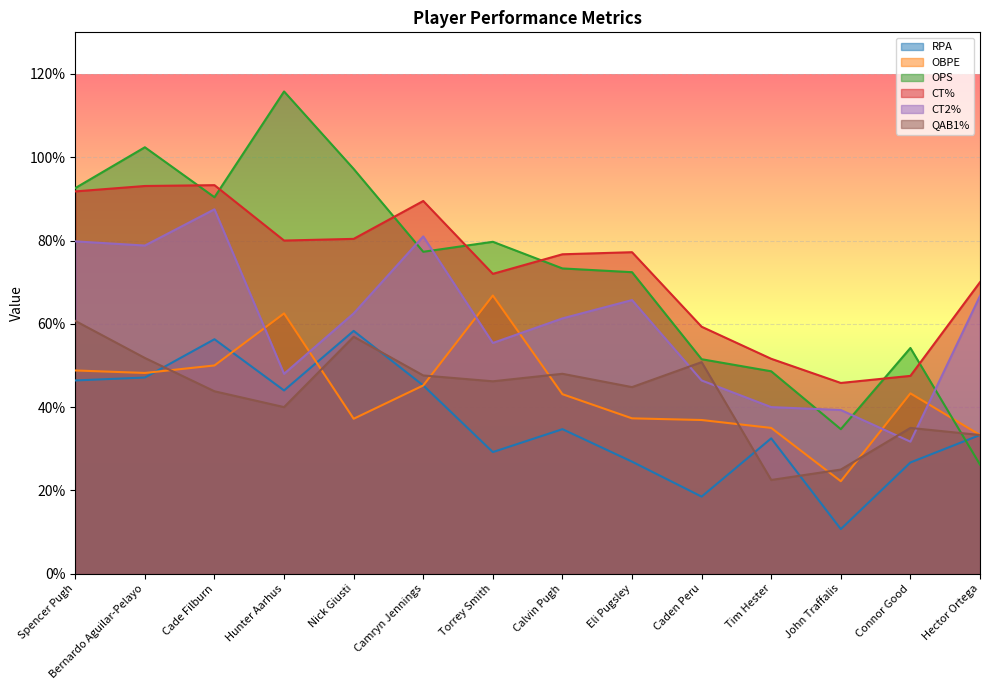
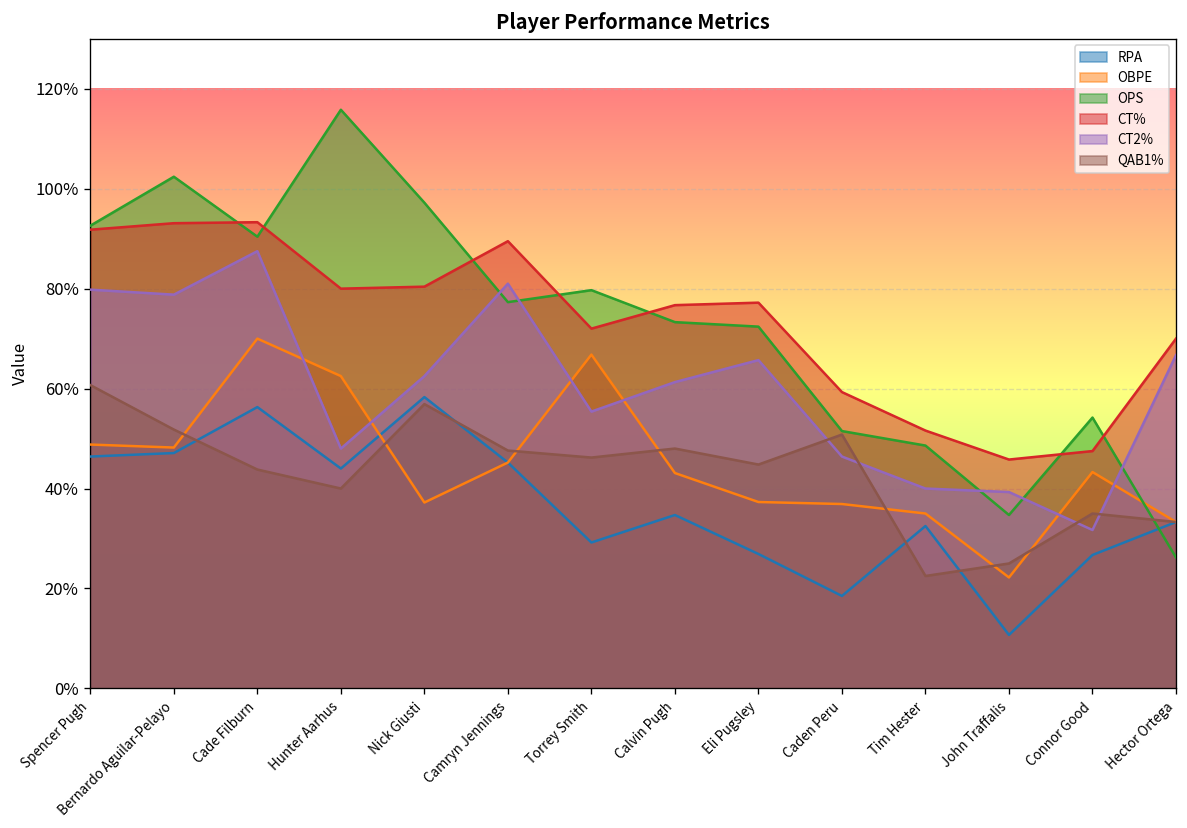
  {
    "RPA": {
      "Spencer Pugh": "46%",
      "Bernardo Aguilar-Pelayo": "47%",
      "Cade Filburn": "56%",
      "Hunter Aarhus": "44%",
      "Nick Giusti": "58%",
      "Torrey Smith": "29%",
      "Calvin Pugh": "35%",
      "Eli Pugsley": "27%",
      "Caden Peru": "19%",
      "Tim Hester": "33%",
      "John Traffalis": "11%",
      "Connor Good": "27%"
    },
    "OBPE": {
      "Spencer Pugh": "49%",
      "Bernardo Aguilar-Pelayo": "48%",
-     "Cade Filburn": "50%",
+     "Cade Filburn": "70%",
      "Hunter Aarhus": "63%",
      "Nick Giusti": "37%",
      "Torrey Smith": "67%",
      "Calvin Pugh": "43%",
      "Eli Pugsley": "37%",
      "Caden Peru": "37%",
      "Tim Hester": "35%",
      "John Traffalis": "22%",
      "Connor Good": "43%"
    },
    "OPS": {
      "Spencer Pugh": "93%",
      "Bernardo Aguilar-Pelayo": "102%",
      "Cade Filburn": "90%",
      "Hunter Aarhus": "116%",
      "Nick Giusti": "97%",
      "Camryn Jennings": "77%",
      "Torrey Smith": "80%",
      "Calvin Pugh": "73%",
      "Eli Pugsley": "72%",
      "Caden Peru": "52%",
      "Tim Hester": "49%",
      "John Traffalis": "35%",
      "Connor Good": "54%",
      "Hector Ortega": "26%"
    },
    "CT%": {
      "Spencer Pugh": "92%",
      "Bernardo Aguilar-Pelayo": "93%",
      "Cade Filburn": "93%",
      "Hunter Aarhus": "80%",
      "Nick Giusti": "80%",
      "Camryn Jennings": "90%",
      "Torrey Smith": "72%",
      "Calvin Pugh": "77%",
      "Eli Pugsley": "77%",
      "Caden Peru": "59%",
      "Tim Hester": "52%",
      "John Traffalis": "46%",
      "Connor Good": "48%",
      "Hector Ortega": "70%"
    },
    "CT2%": {
      "Spencer Pugh": "80%",
      "Bernardo Aguilar-Pelayo": "79%",
      "Cade Filburn": "88%",
      "Hunter Aarhus": "48%",
      "Nick Giusti": "63%",
      "Camryn Jennings": "81%",
      "Torrey Smith": "55%",
      "Calvin Pugh": "61%",
      "Eli Pugsley": "66%",
      "Caden Peru": "46%",
      "Tim Hester": "40%",
      "John Traffalis": "39%",
      "Connor Good": "32%",
      "Hector Ortega": "67%"
    },
    "QAB1%": {
      "Spencer Pugh": "61%",
      "Bernardo Aguilar-Pelayo": "52%",
      "Cade Filburn": "44%",
      "Hunter Aarhus": "40%",
      "Nick Giusti": "57%",
      "Camryn Jennings": "48%",
      "Torrey Smith": "46%",
      "Calvin Pugh": "48%",
      "Eli Pugsley": "45%",
      "Caden Peru": "51%",
      "Tim Hester": "23%",
      "John Traffalis": "25%",
      "Connor Good": "35%"
    }
  }
